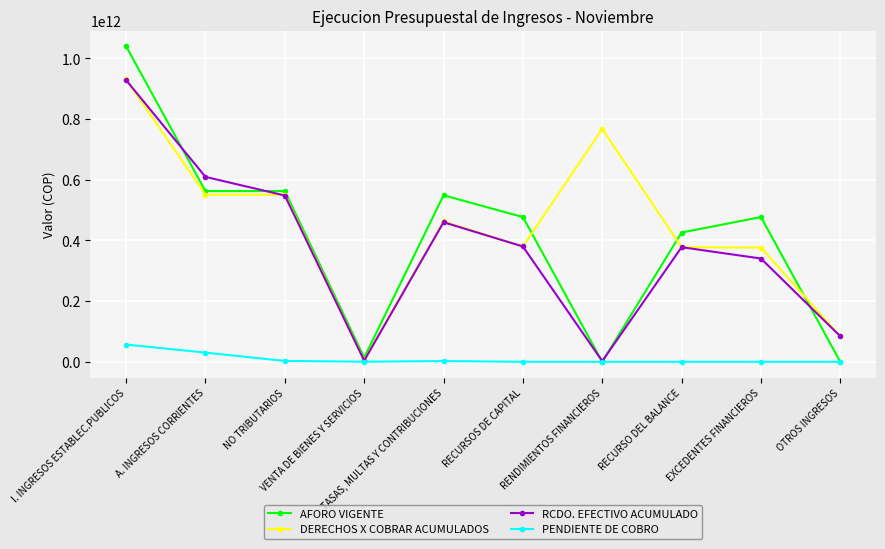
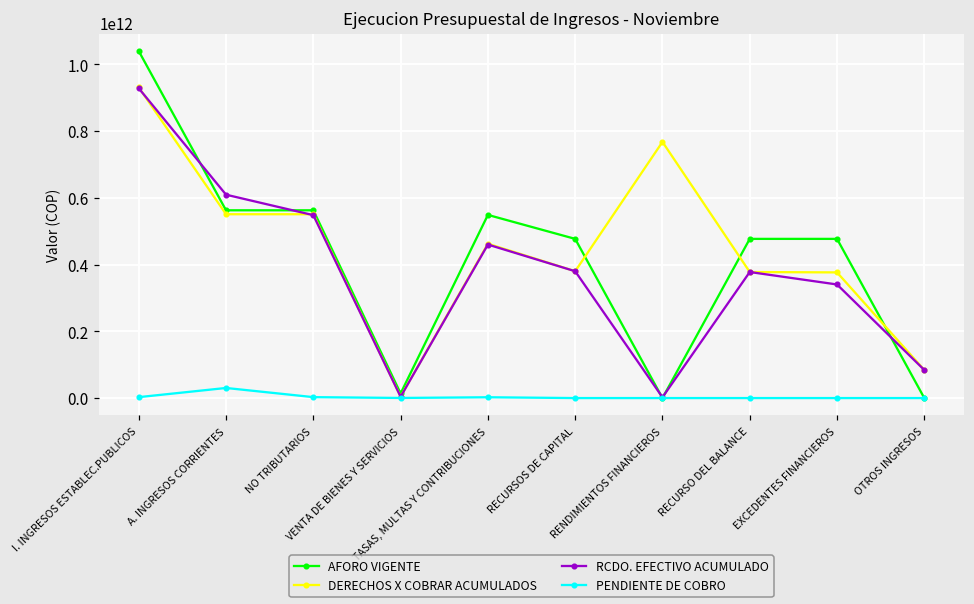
  {
    "AFORO VIGENTE": {
      "I. INGRESOS ESTABLEC.PUBLICOS": 1040000000000,
      "A. INGRESOS CORRIENTES": 560000000000,
      "NO TRIBUTARIOS": 560000000000,
      "VENTA DE BIENES Y SERVICIOS": 10000000000,
      "TASAS, MULTAS Y CONTRIBUCIONES": 550000000000,
      "RECURSOS DE CAPITAL": 480000000000,
-     "RECURSO DEL BALANCE": 430000000000,
+     "RECURSO DEL BALANCE": 480000000000,
      "EXCEDENTES FINANCIEROS": 480000000000
    },
    "DERECHOS X COBRAR ACUMULADOS": {
      "A. INGRESOS CORRIENTES": 550000000000,
      "RENDIMIENTOS FINANCIEROS": 770000000000,
      "EXCEDENTES FINANCIEROS": 380000000000
    },
    "RCDO. EFECTIVO ACUMULADO": {
      "A. INGRESOS CORRIENTES": 610000000000,
      "EXCEDENTES FINANCIEROS": 340000000000
    },
    "PENDIENTE DE COBRO": {
-     "I. INGRESOS ESTABLEC.PUBLICOS": 60000000000,
+     "I. INGRESOS ESTABLEC.PUBLICOS": 0,
      "A. INGRESOS CORRIENTES": 30000000000,
      "NO TRIBUTARIOS": 0,
      "TASAS, MULTAS Y CONTRIBUCIONES": 0,
      "RECURSOS DE CAPITAL": 0,
      "RECURSO DEL BALANCE": 0,
      "EXCEDENTES FINANCIEROS": 0
    }
  }
